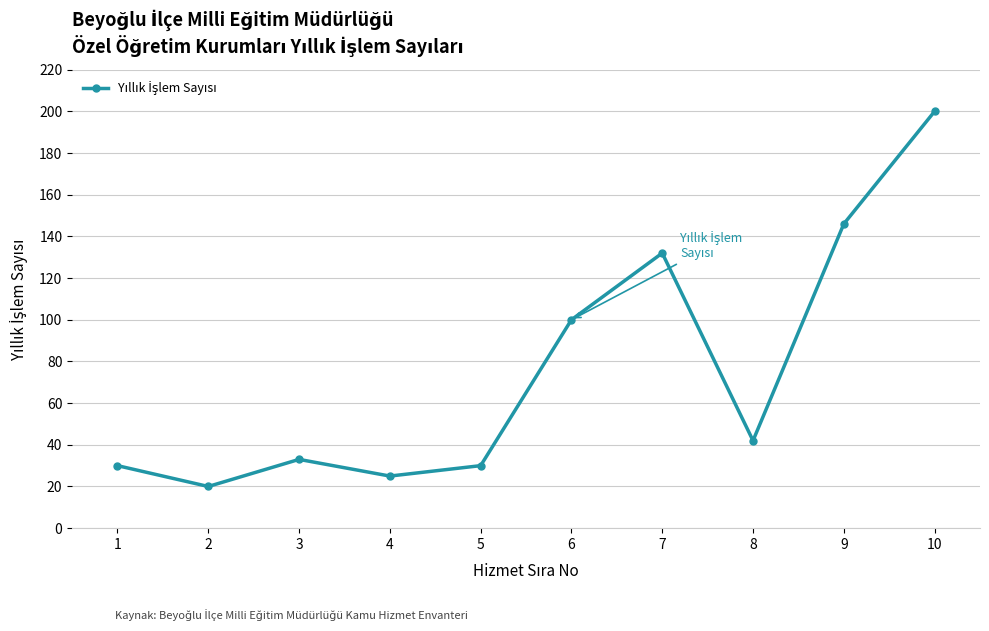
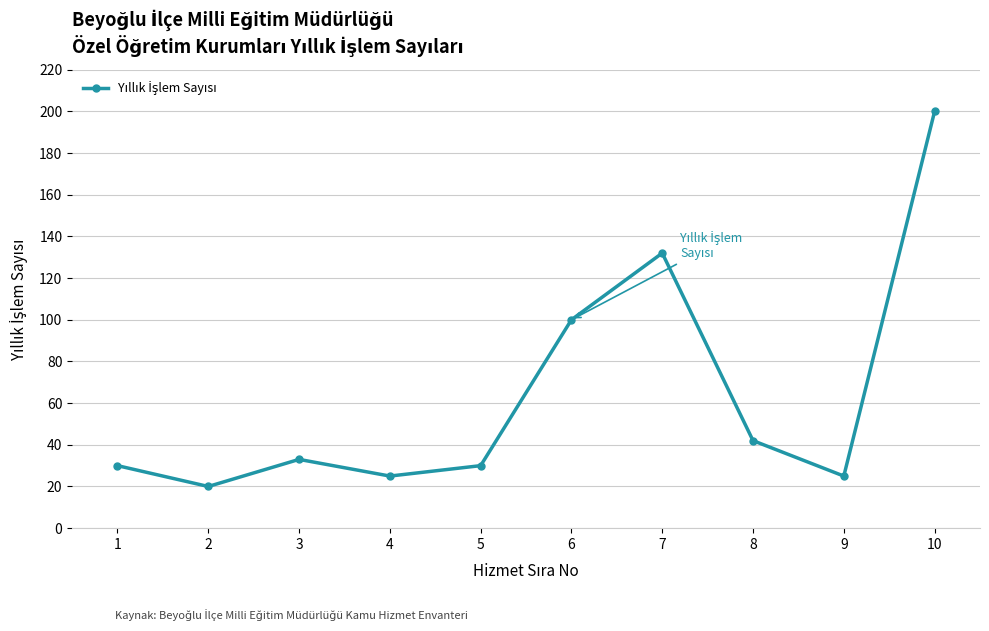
  {
    "1": 30,
    "2": 20,
    "3": 33,
    "4": 25,
    "5": 30,
    "6": 100,
    "7": 132,
    "8": 42,
-   "9": 146,
+   "9": 25,
    "10": 200
  }
